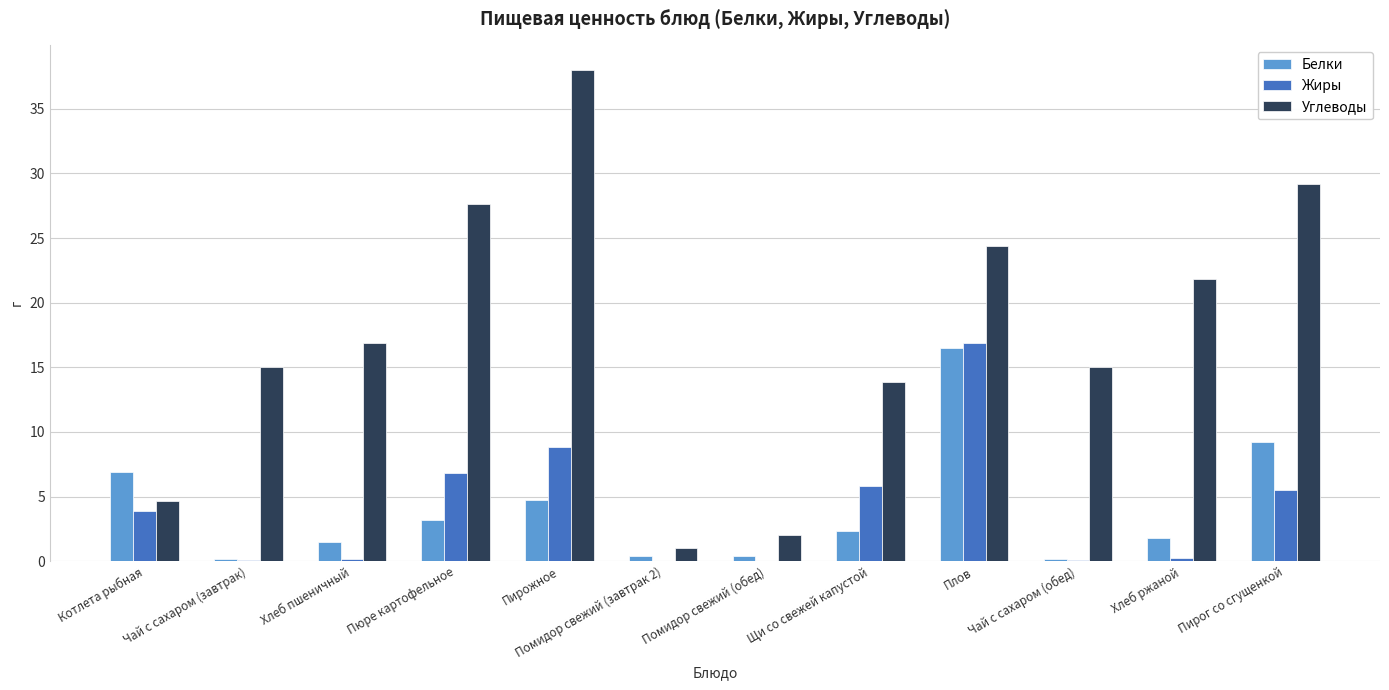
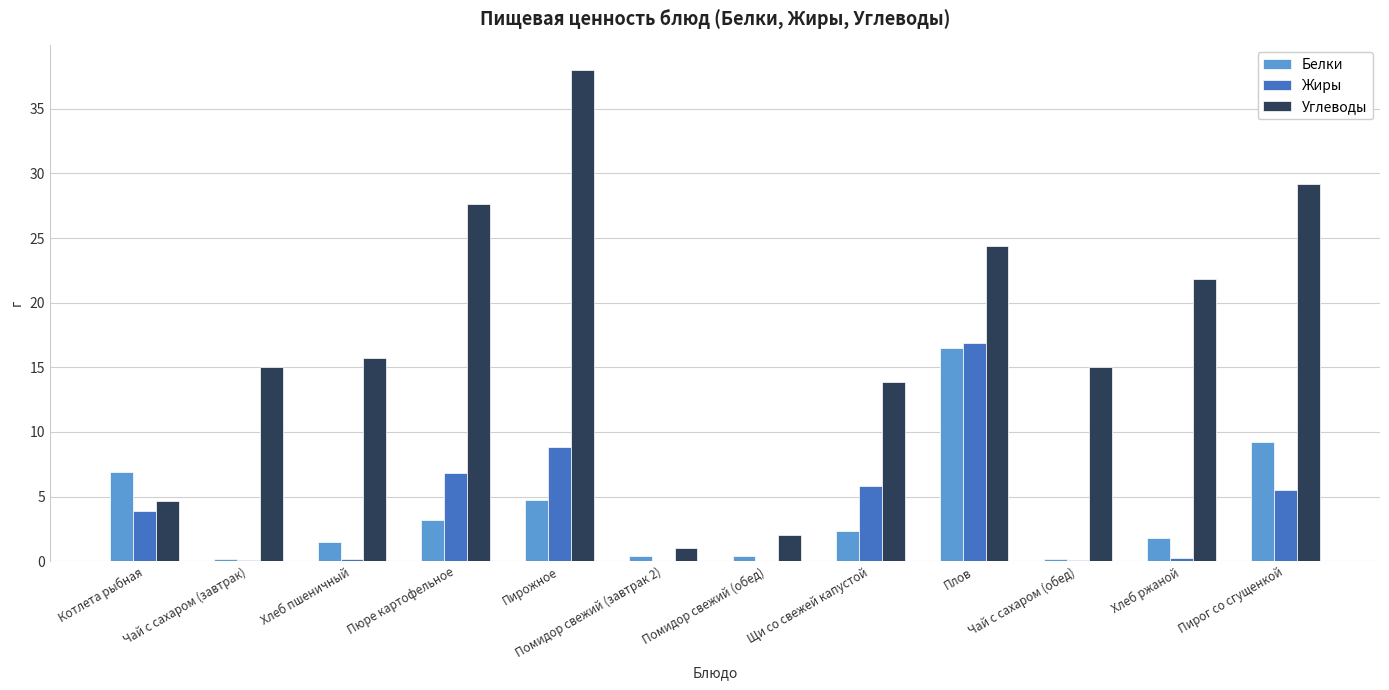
  {
    "Углеводы": {
      "Котлета рыбная": 4.6,
      "Чай с сахаром (завтрак)": 15.0,
-     "Хлеб пшеничный": 16.9,
+     "Хлеб пшеничный": 15.7,
      "Пюре картофельное": 27.6,
      "Пирожное": 38.0,
      "Помидор свежий (завтрак 2)": 1.0,
      "Помидор свежий (обед)": 2.0,
      "Щи со свежей капустой": 13.9,
      "Плов": 24.4,
      "Чай с сахаром (обед)": 15.0,
      "Хлеб ржаной": 21.8,
      "Пирог со сгущенкой": 29.2
    }
  }
